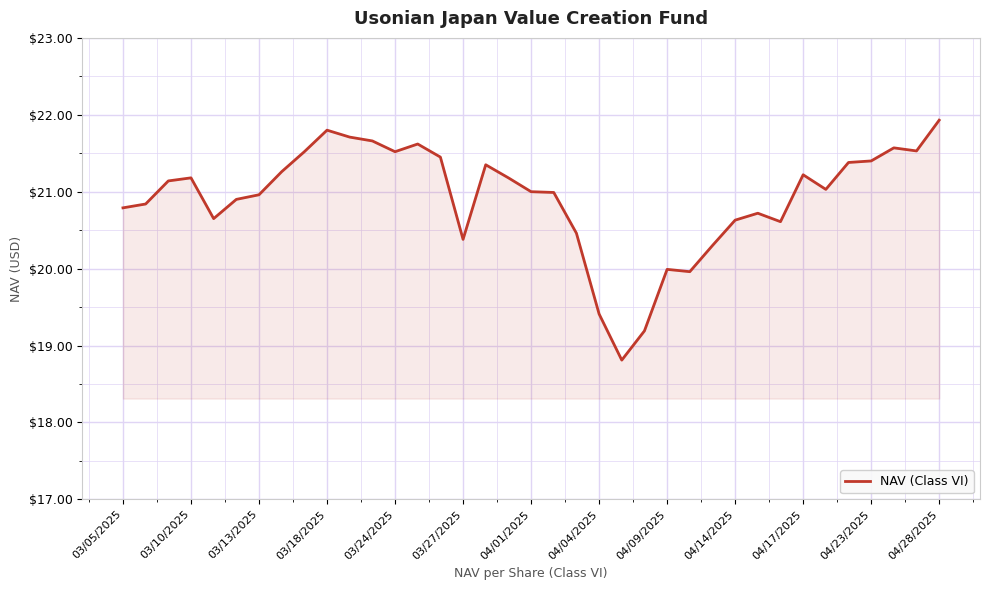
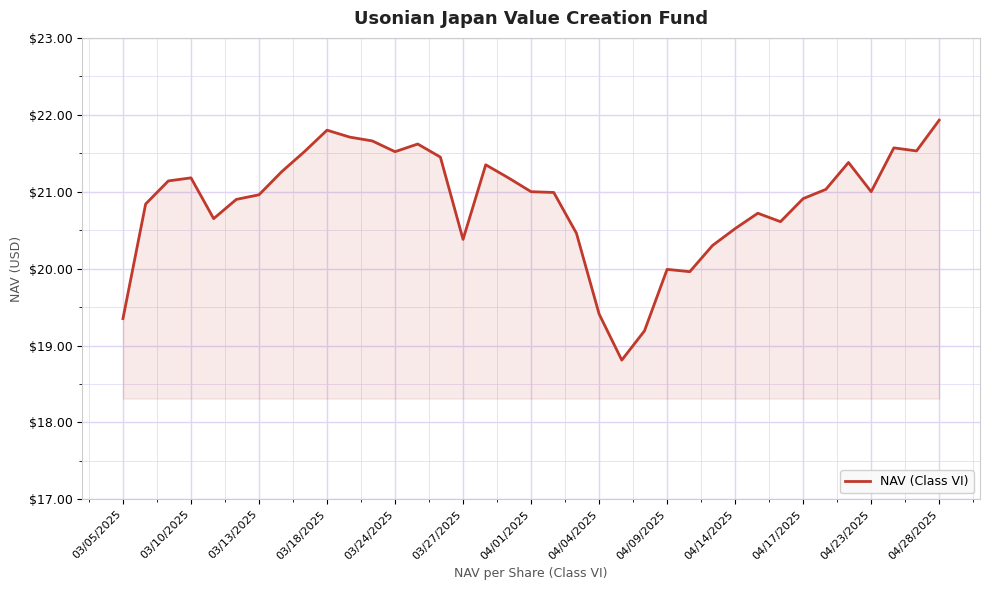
  {
-   "03/05/2025": "$20.8",
+   "03/05/2025": "$19.4",
    "03/10/2025": "$21.2",
    "03/13/2025": "$21.0",
    "03/18/2025": "$21.8",
    "03/24/2025": "$21.5",
    "03/27/2025": "$20.4",
    "04/01/2025": "$21.0",
    "04/04/2025": "$19.4",
    "04/09/2025": "$20.0",
-   "04/14/2025": "$20.6",
-   "04/17/2025": "$21.2",
-   "04/23/2025": "$21.4",
+   "04/14/2025": "$20.5",
+   "04/17/2025": "$20.9",
+   "04/23/2025": "$21.0",
    "04/28/2025": "$21.9"
  }
